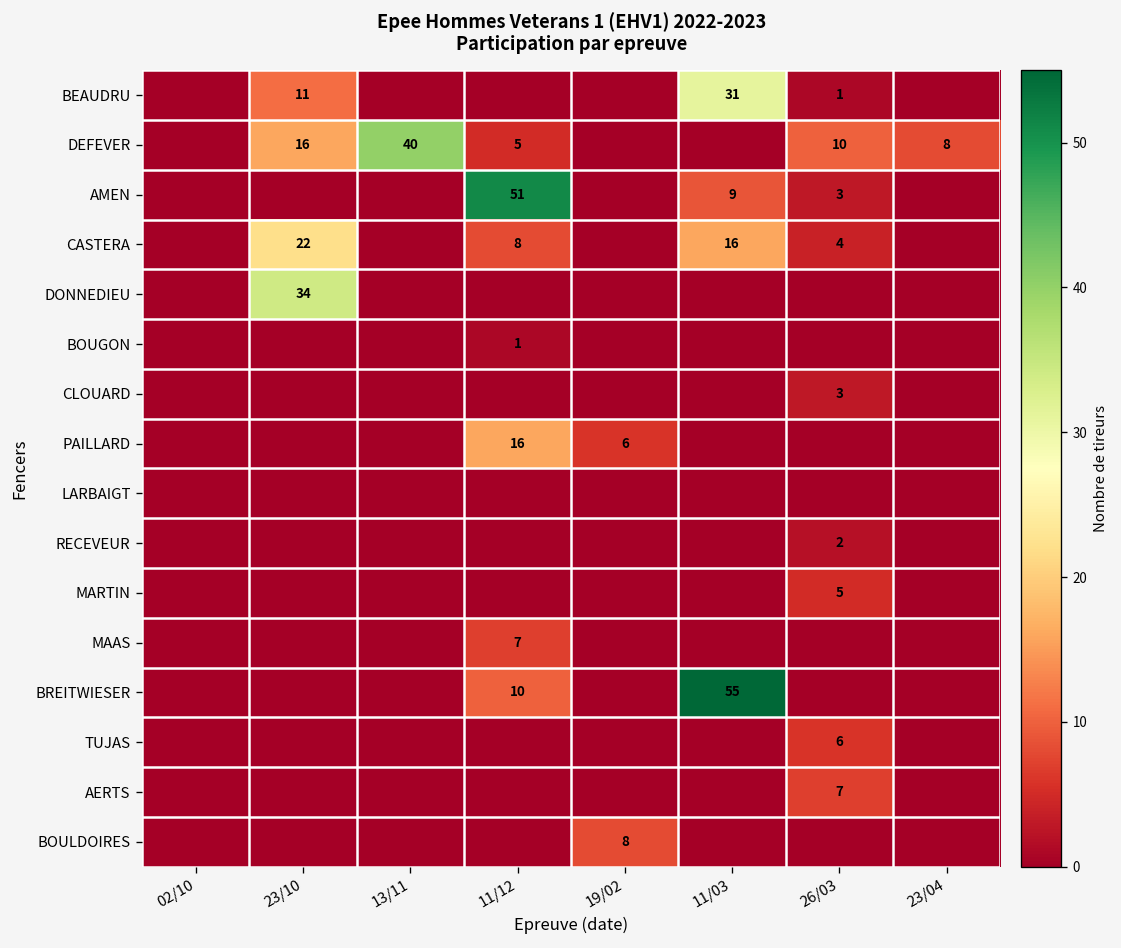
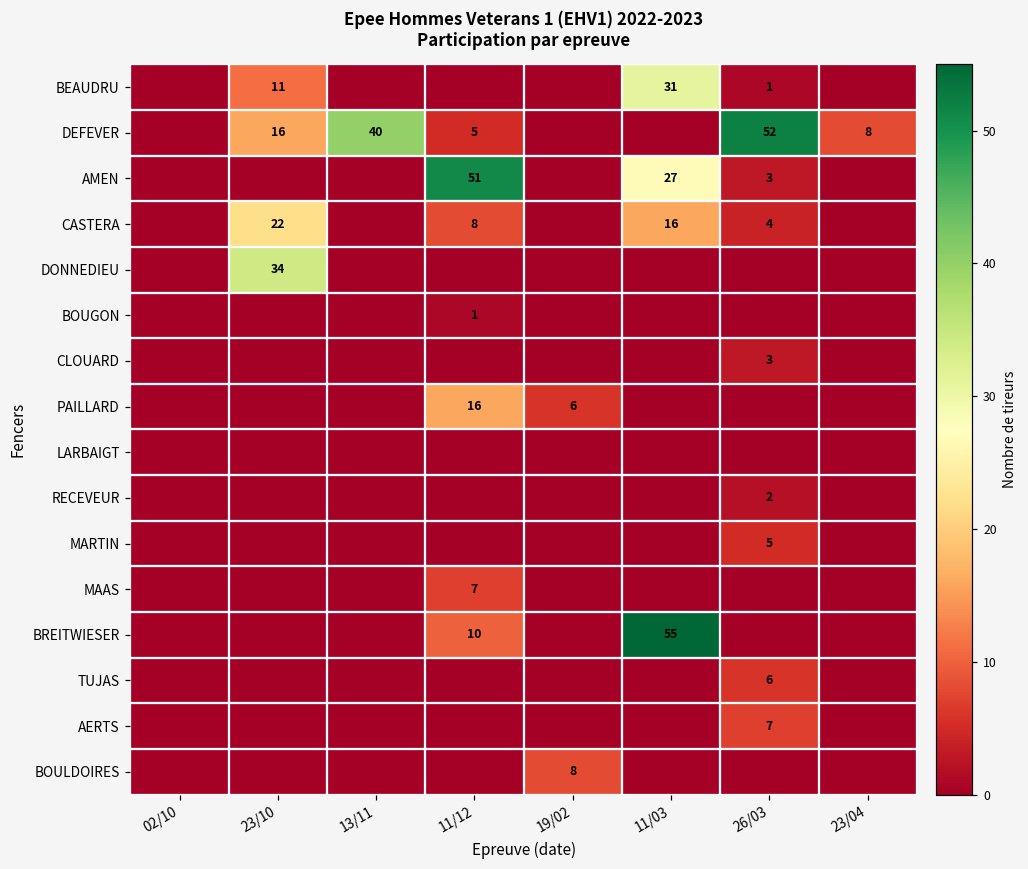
  {
    "BEAUDRU": {
      "23/10": 11,
      "11/03": 31,
      "26/03": 1
    },
    "DEFEVER": {
      "23/10": 16,
      "13/11": 40,
      "11/12": 5,
-     "26/03": 10,
+     "26/03": 52,
      "23/04": 8
    },
    "AMEN": {
      "11/12": 51,
-     "11/03": 9,
+     "11/03": 27,
      "26/03": 3
    },
    "CASTERA": {
      "23/10": 22,
      "11/12": 8,
      "11/03": 16,
      "26/03": 4
    },
    "DONNEDIEU": {
      "23/10": 34
    },
    "BOUGON": {
      "11/12": 1
    },
    "CLOUARD": {
      "26/03": 3
    },
    "PAILLARD": {
      "11/12": 16,
      "19/02": 6
    },
    "RECEVEUR": {
      "26/03": 2
    },
    "MARTIN": {
      "26/03": 5
    },
    "MAAS": {
      "11/12": 7
    },
    "BREITWIESER": {
      "11/12": 10,
      "11/03": 55
    },
    "TUJAS": {
      "26/03": 6
    },
    "AERTS": {
      "26/03": 7
    },
    "BOULDOIRES": {
      "19/02": 8
    }
  }
